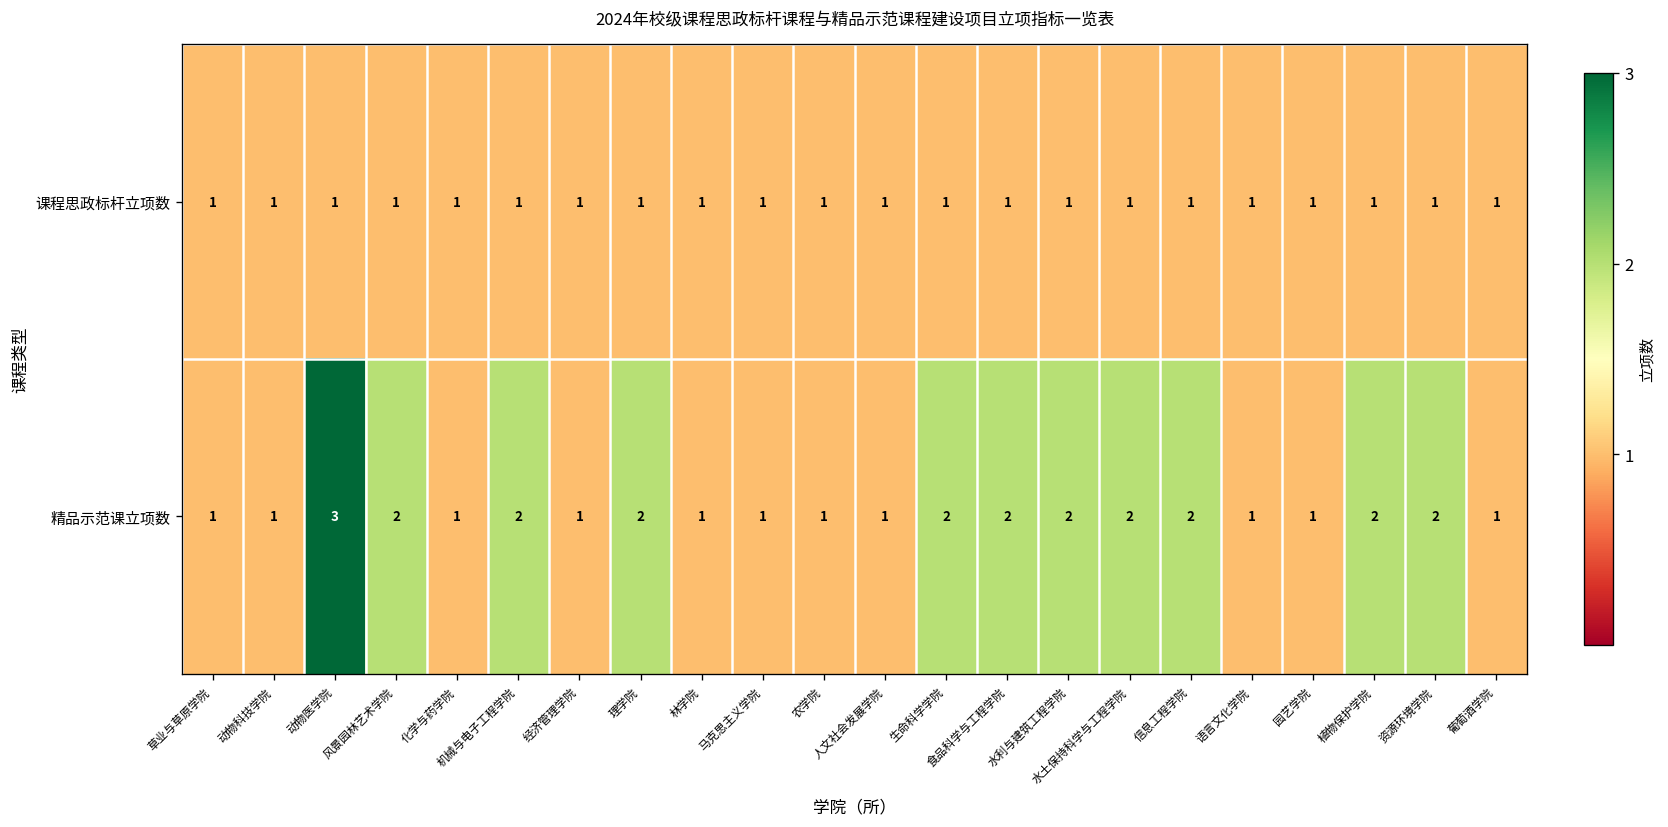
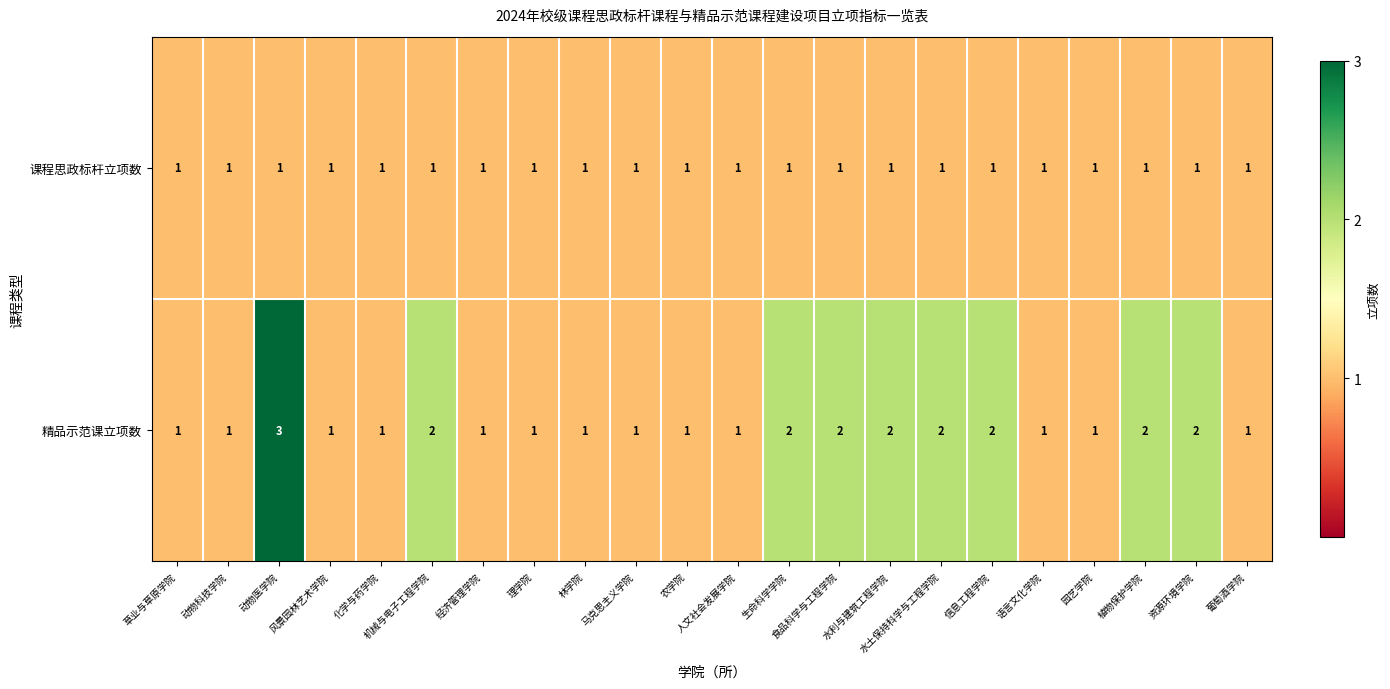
  {
    "课程思政标杆立项数": {
      "草业与草原学院": 1,
      "动物科技学院": 1,
      "动物医学院": 1,
      "风景园林艺术学院": 1,
      "化学与药学院": 1,
      "机械与电子工程学院": 1,
      "经济管理学院": 1,
      "理学院": 1,
      "林学院": 1,
      "马克思主义学院": 1,
      "农学院": 1,
      "人文社会发展学院": 1,
      "生命科学学院": 1,
      "食品科学与工程学院": 1,
      "水利与建筑工程学院": 1,
      "水土保持科学与工程学院": 1,
      "信息工程学院": 1,
      "语言文化学院": 1,
      "园艺学院": 1,
      "植物保护学院": 1,
      "资源环境学院": 1,
      "葡萄酒学院": 1
    },
    "精品示范课立项数": {
      "草业与草原学院": 1,
      "动物科技学院": 1,
      "动物医学院": 3,
-     "风景园林艺术学院": 2,
+     "风景园林艺术学院": 1,
      "化学与药学院": 1,
      "机械与电子工程学院": 2,
      "经济管理学院": 1,
-     "理学院": 2,
+     "理学院": 1,
      "林学院": 1,
      "马克思主义学院": 1,
      "农学院": 1,
      "人文社会发展学院": 1,
      "生命科学学院": 2,
      "食品科学与工程学院": 2,
      "水利与建筑工程学院": 2,
      "水土保持科学与工程学院": 2,
      "信息工程学院": 2,
      "语言文化学院": 1,
      "园艺学院": 1,
      "植物保护学院": 2,
      "资源环境学院": 2,
      "葡萄酒学院": 1
    }
  }
